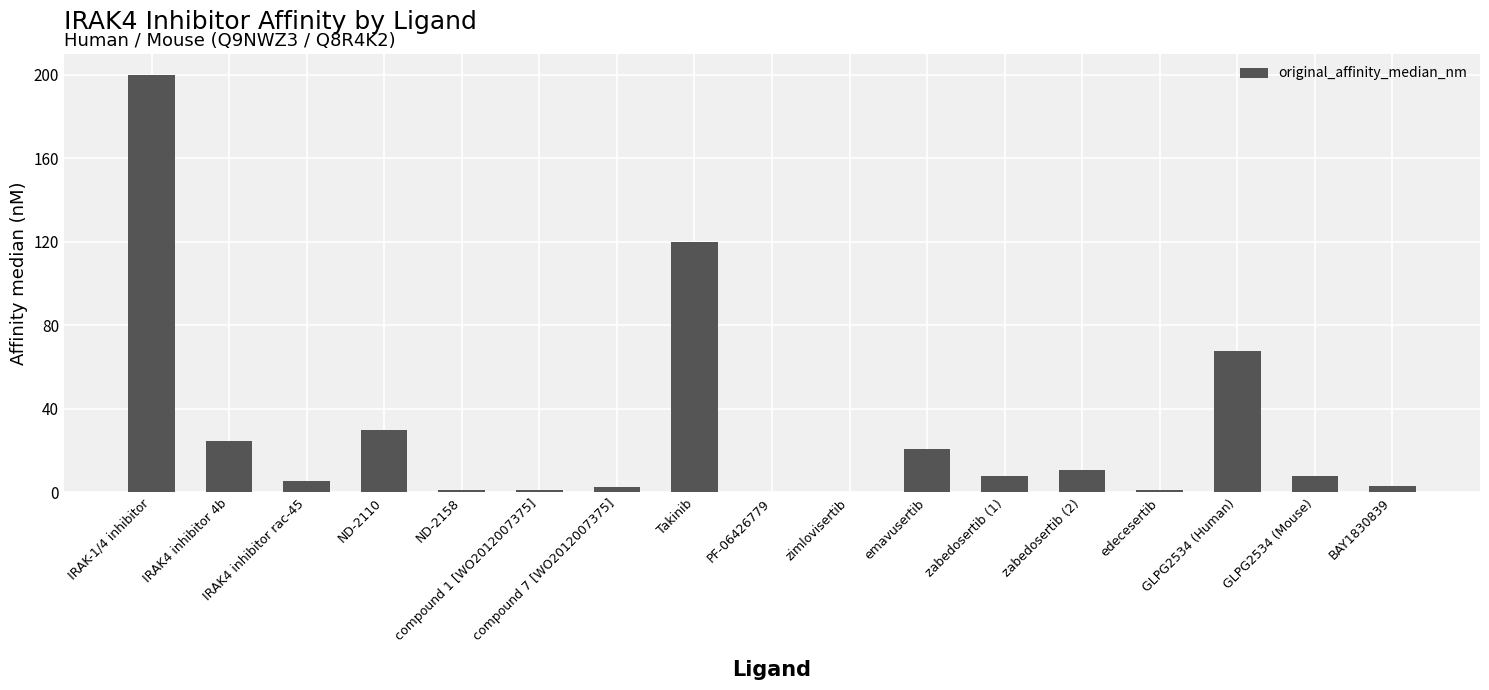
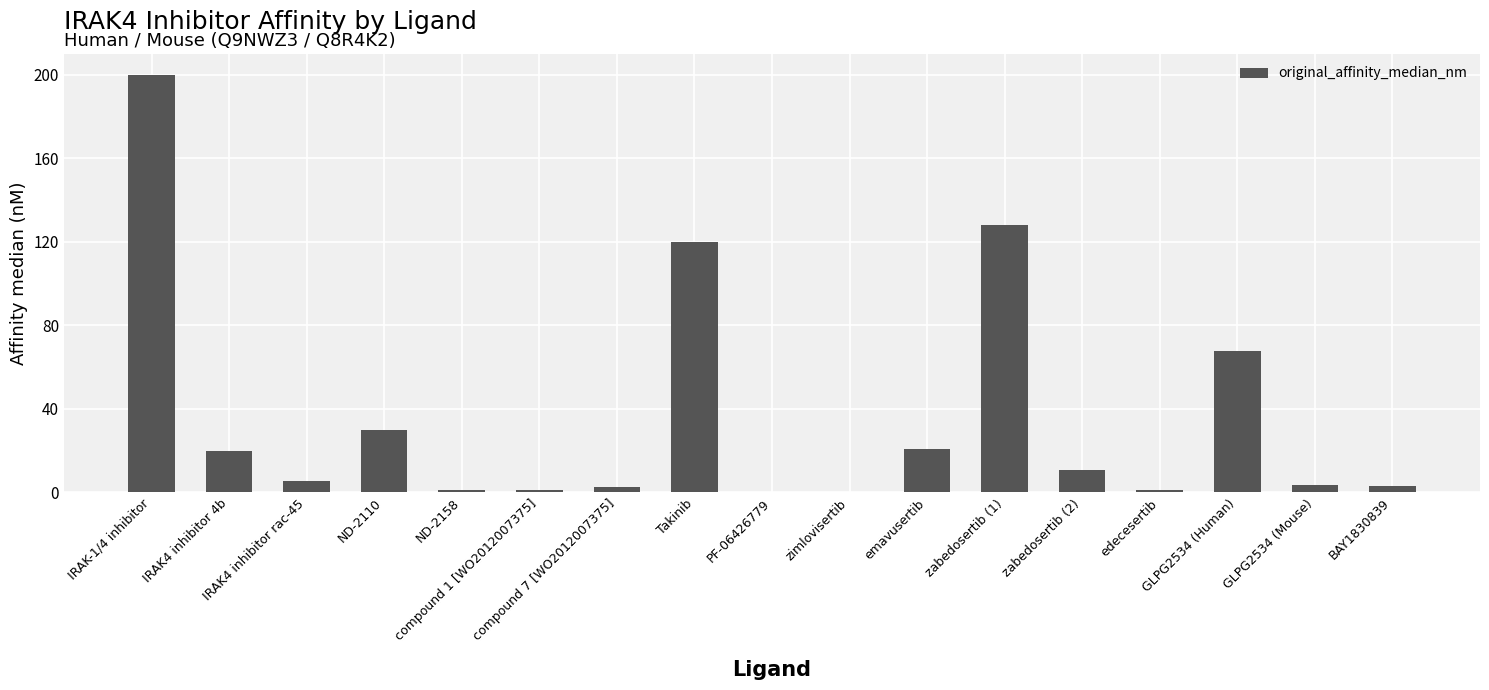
  {
    "IRAK-1/4 inhibitor": 200,
-   "IRAK4 inhibitor 4b": 25,
+   "IRAK4 inhibitor 4b": 20,
    "IRAK4 inhibitor rac-45": 5,
    "ND-2110": 30,
    "compound 7 [WO2012007375]": 3,
    "Takinib": 120,
    "emavusertib": 21,
-   "zabedosertib (1)": 8,
+   "zabedosertib (1)": 128,
    "zabedosertib (2)": 11,
    "GLPG2534 (Human)": 68,
-   "GLPG2534 (Mouse)": 8,
+   "GLPG2534 (Mouse)": 4,
    "BAY1830839": 3
  }
